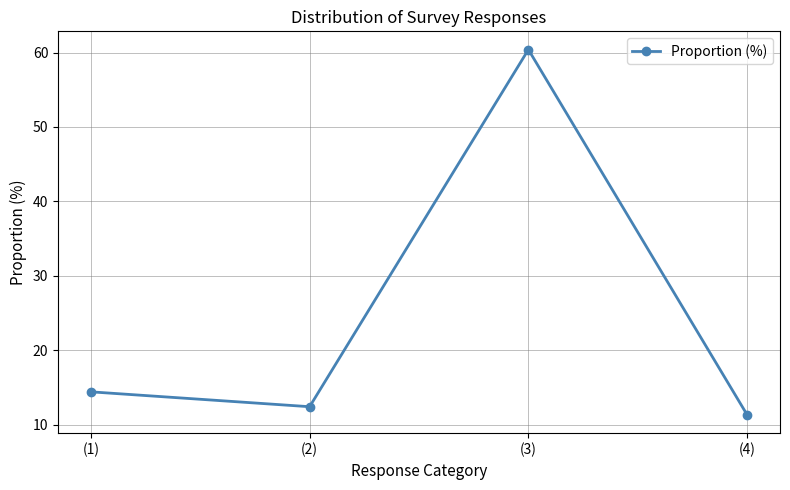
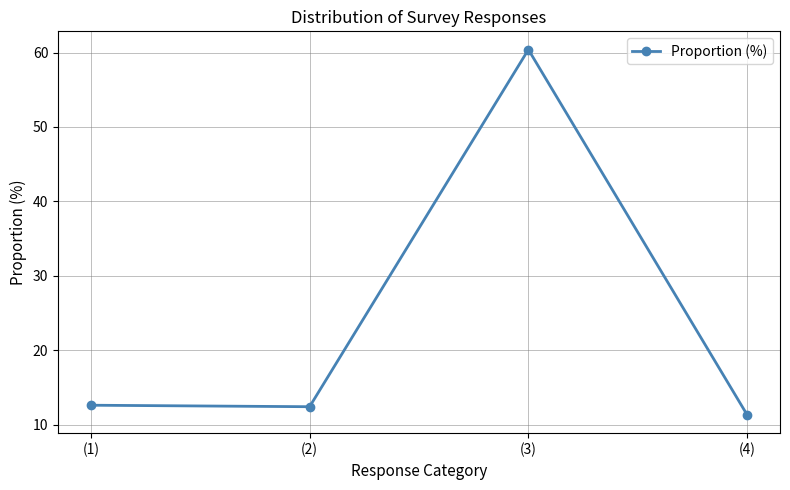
  {
-   "(1)": 14,
+   "(1)": 13,
    "(2)": 12,
    "(3)": 60,
    "(4)": 11
  }
